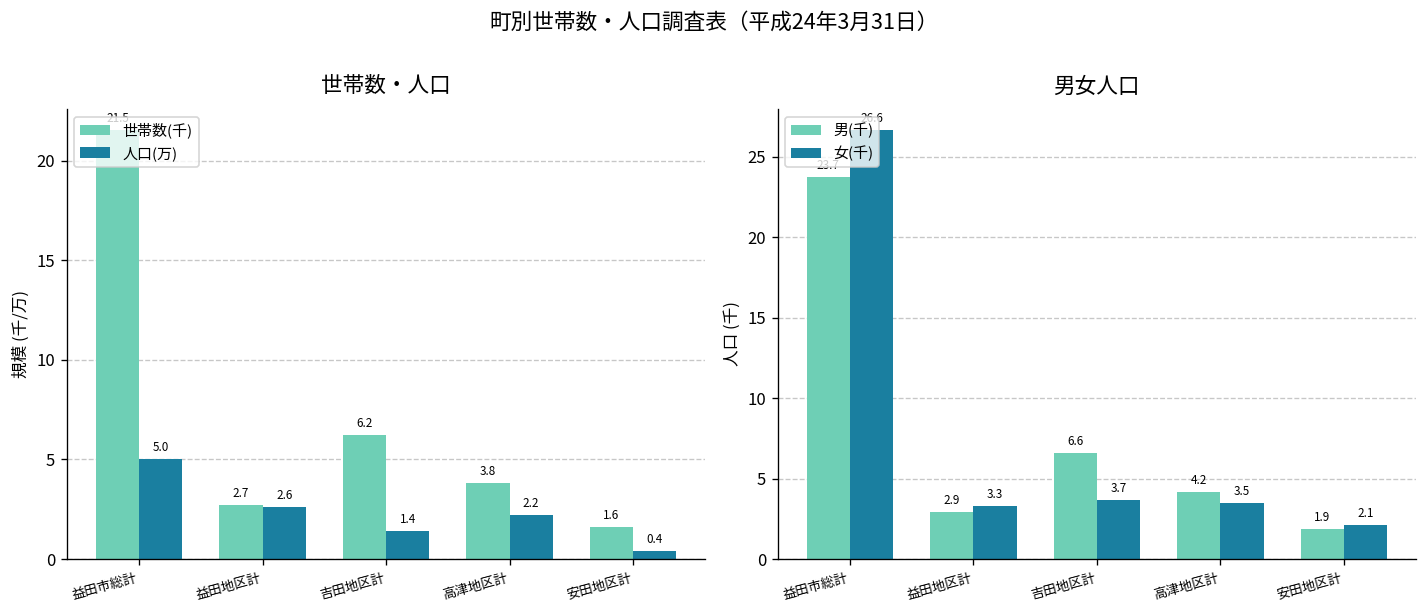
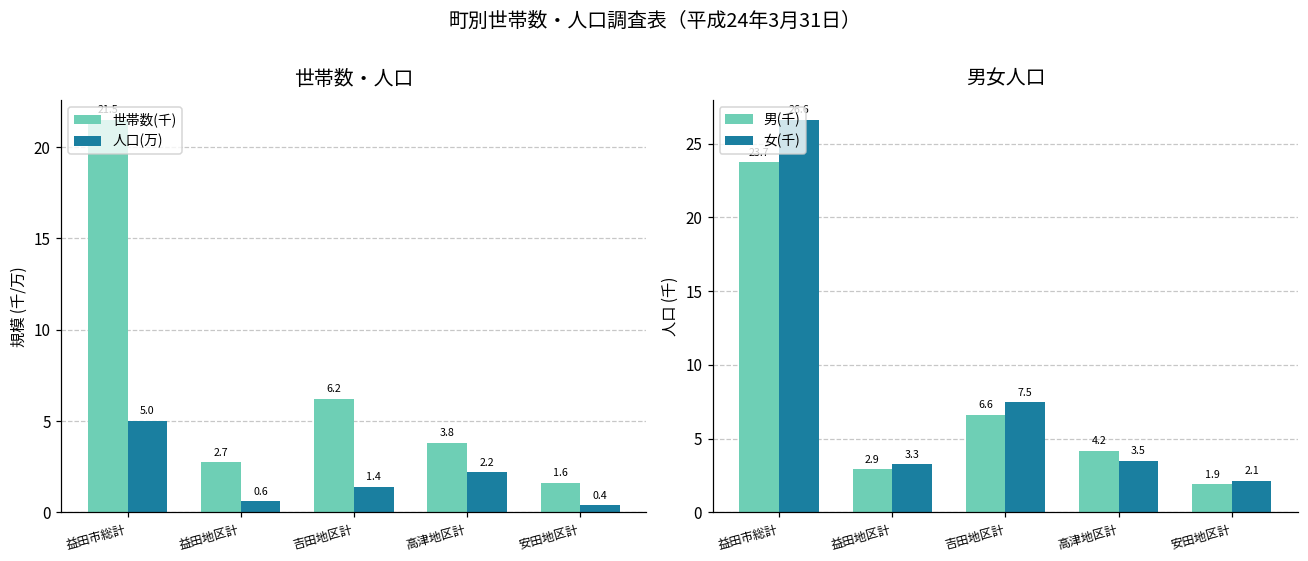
  {
    "世帯数・人口": {
      "世帯数(千)": {
        "益田地区計": 2.7,
        "吉田地区計": 6.2,
        "高津地区計": 3.8,
        "安田地区計": 1.6
      },
      "人口(万)": {
        "益田市総計": 5.0,
-       "益田地区計": 2.6,
+       "益田地区計": 0.6,
        "吉田地区計": 1.4,
        "高津地区計": 2.2,
        "安田地区計": 0.4
      }
    },
    "男女人口": {
      "男(千)": {
        "益田地区計": 2.9,
        "吉田地区計": 6.6,
        "高津地区計": 4.2,
        "安田地区計": 1.9
      },
      "女(千)": {
        "益田地区計": 3.3,
-       "吉田地区計": 3.7,
+       "吉田地区計": 7.5,
        "高津地区計": 3.5,
        "安田地区計": 2.1
      }
    }
  }
